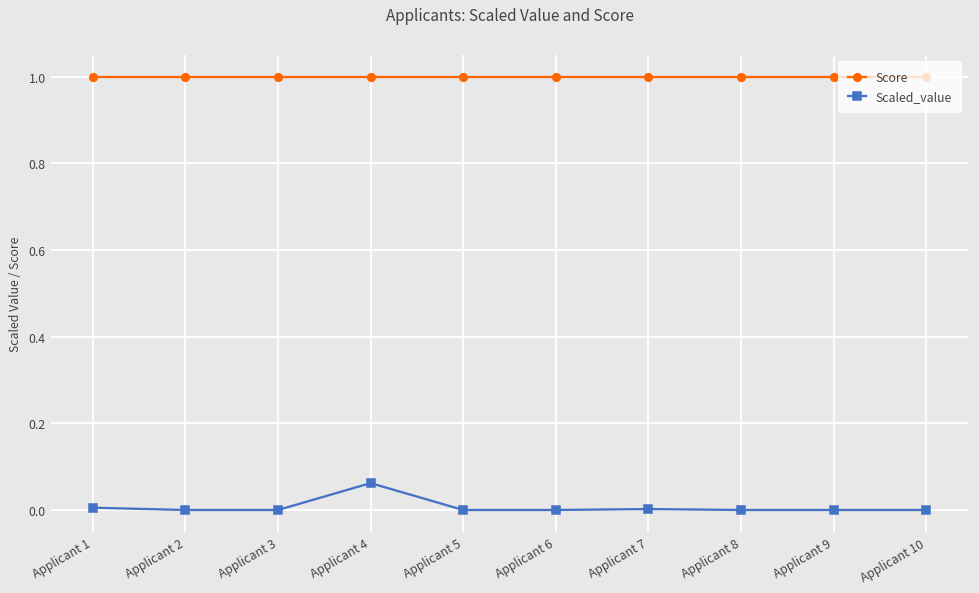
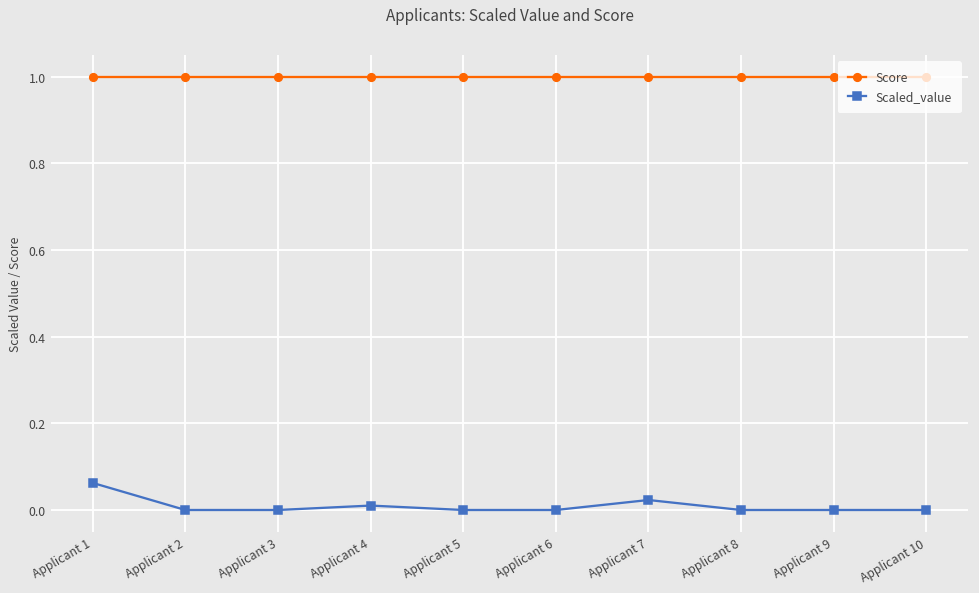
  {
    "Score": {
      "Applicant 1": 1.00,
      "Applicant 2": 1.00,
      "Applicant 3": 1.00,
      "Applicant 4": 1.00,
      "Applicant 5": 1.00,
      "Applicant 6": 1.00,
      "Applicant 7": 1.00,
      "Applicant 8": 1.00,
      "Applicant 9": 1.00
    },
    "Scaled_value": {
-     "Applicant 1": 0.01,
+     "Applicant 1": 0.06,
      "Applicant 2": 0.00,
      "Applicant 3": 0.00,
-     "Applicant 4": 0.06,
+     "Applicant 4": 0.01,
      "Applicant 5": 0.00,
      "Applicant 6": 0.00,
-     "Applicant 7": 0.00,
+     "Applicant 7": 0.02,
      "Applicant 8": 0.00,
      "Applicant 9": 0.00,
      "Applicant 10": 0.00
    }
  }
